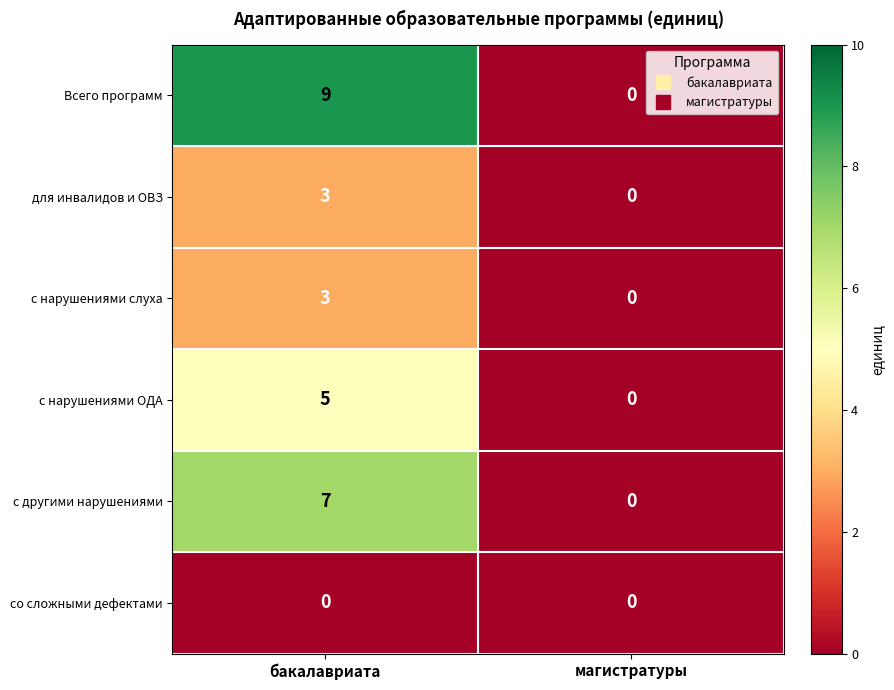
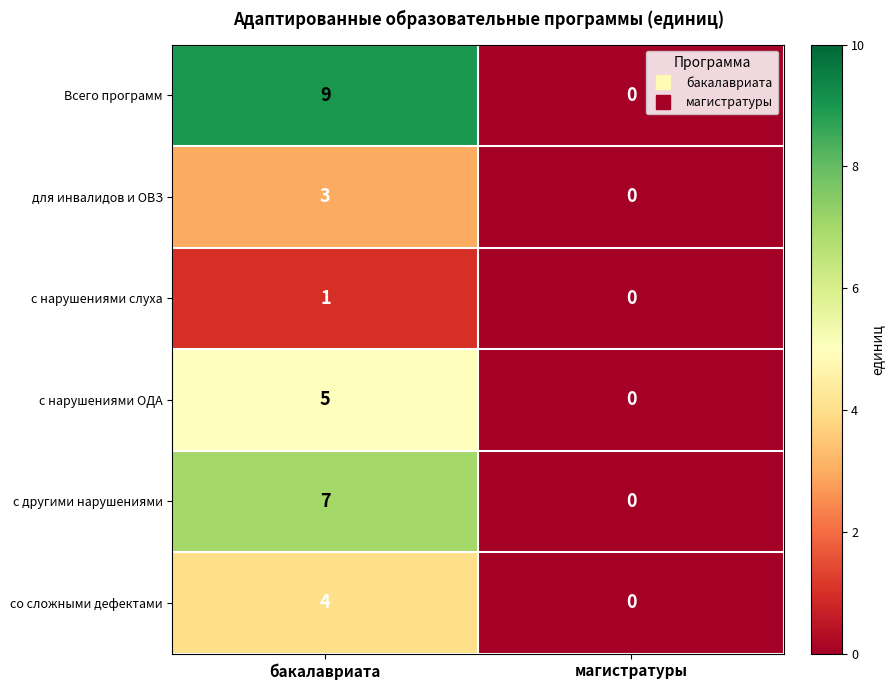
  {
    "Всего программ": {
      "бакалавриата": 9,
      "магистратуры": 0
    },
    "для инвалидов и ОВЗ": {
      "бакалавриата": 3,
      "магистратуры": 0
    },
    "с нарушениями слуха": {
-     "бакалавриата": 3,
+     "бакалавриата": 1,
      "магистратуры": 0
    },
    "с нарушениями ОДА": {
      "бакалавриата": 5,
      "магистратуры": 0
    },
    "с другими нарушениями": {
      "бакалавриата": 7,
      "магистратуры": 0
    },
    "со сложными дефектами": {
-     "бакалавриата": 0,
+     "бакалавриата": 4,
      "магистратуры": 0
    }
  }
